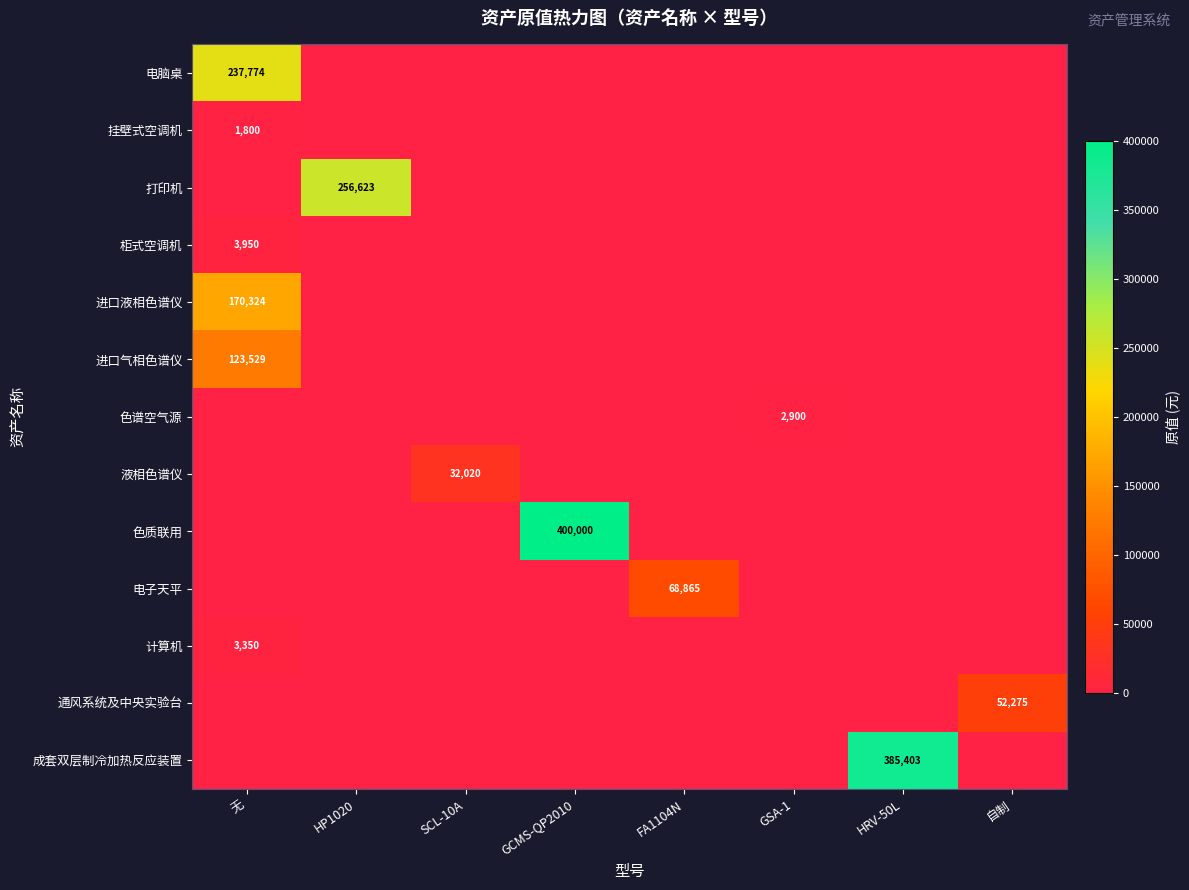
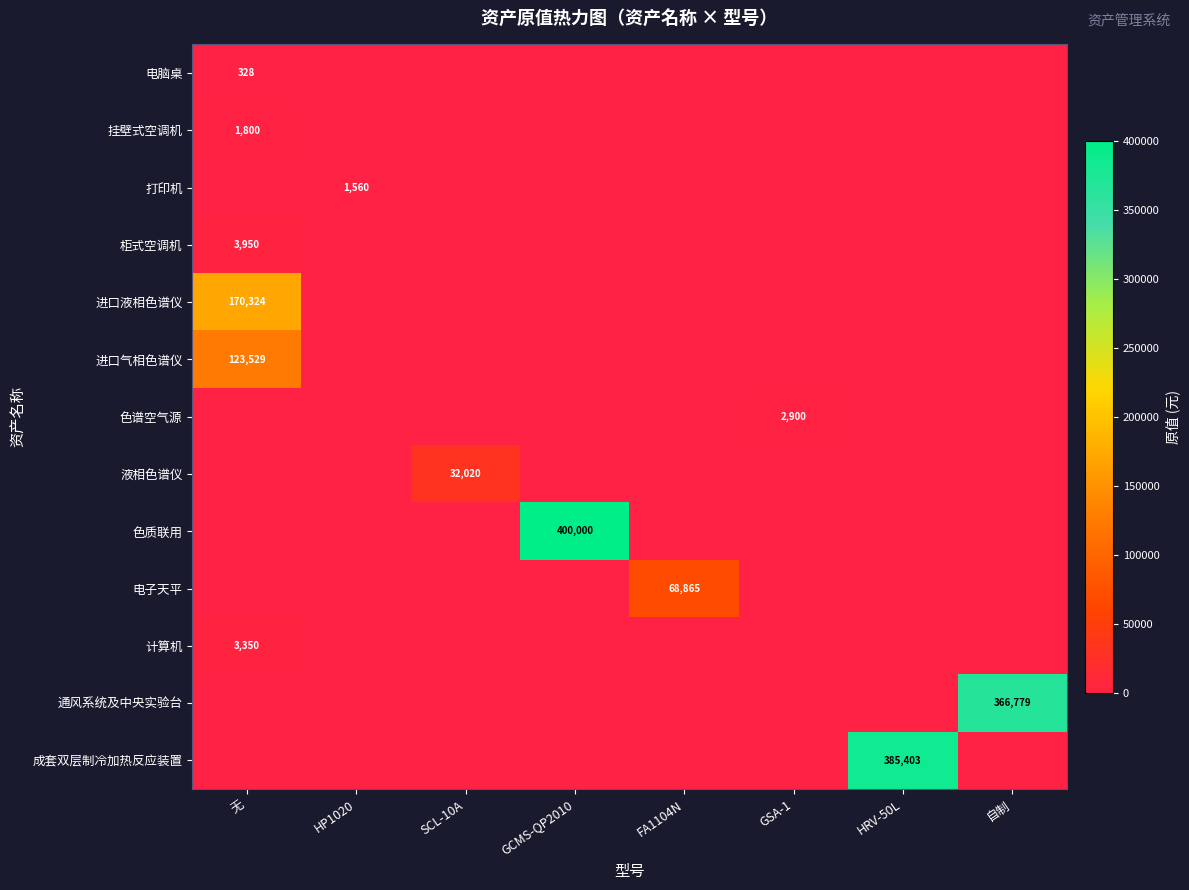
  {
    "电脑桌": {
-     "无": "237,774"
+     "无": "328"
    },
    "挂壁式空调机": {
      "无": "1,800"
    },
    "打印机": {
-     "HP1020": "256,623"
+     "HP1020": "1,560"
    },
    "柜式空调机": {
      "无": "3,950"
    },
    "进口液相色谱仪": {
      "无": "170,324"
    },
    "进口气相色谱仪": {
      "无": "123,529"
    },
    "色谱空气源": {
      "GSA-1": "2,900"
    },
    "液相色谱仪": {
      "SCL-10A": "32,020"
    },
    "色质联用": {
      "GCMS-QP2010": "400,000"
    },
    "电子天平": {
      "FA1104N": "68,865"
    },
    "计算机": {
      "无": "3,350"
    },
    "通风系统及中央实验台": {
-     "自制": "52,275"
+     "自制": "366,779"
    },
    "成套双层制冷加热反应装置": {
      "HRV-50L": "385,403"
    }
  }
